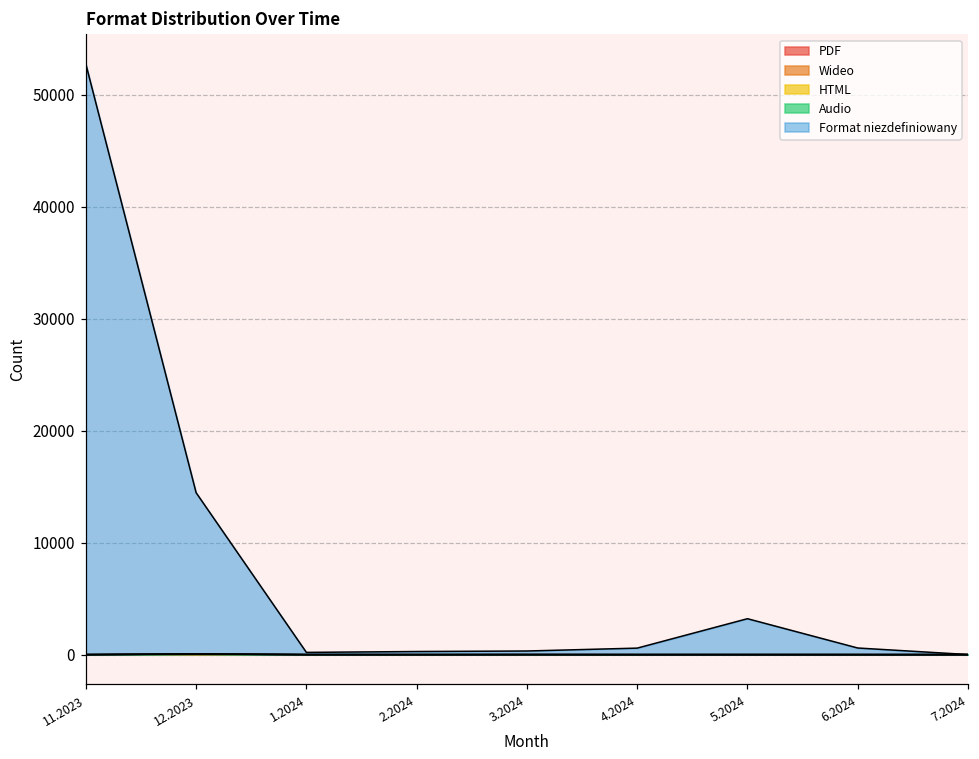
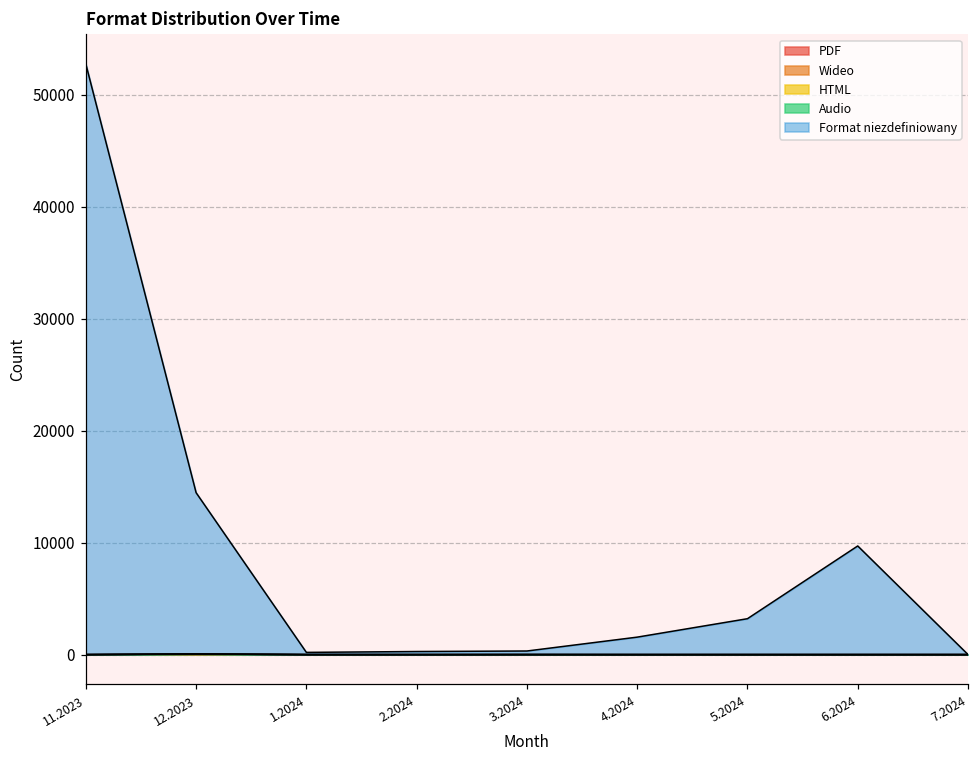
  {
    "Format niezdefiniowany": {
      "11.2023": 52800,
      "12.2023": 14400,
      "2.2024": 300,
      "3.2024": 300,
-     "4.2024": 600,
+     "4.2024": 1600,
      "5.2024": 3200,
-     "6.2024": 600
+     "6.2024": 9700
    }
  }
